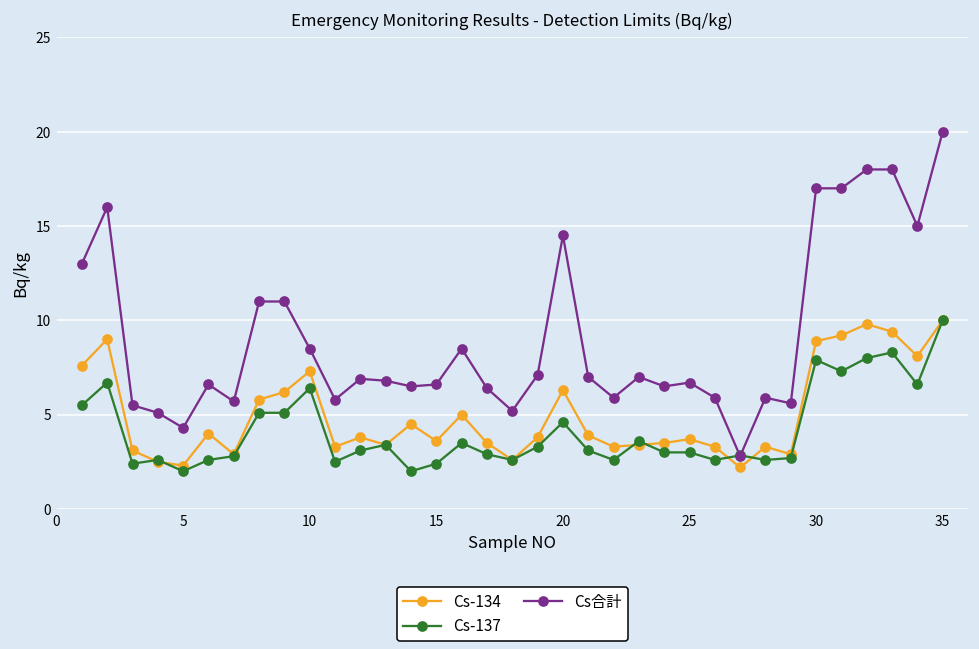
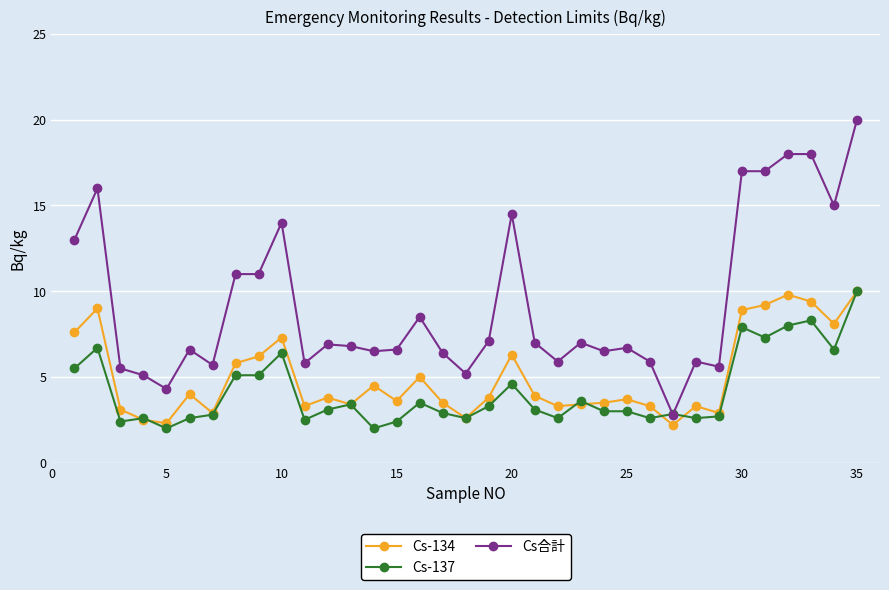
  {
    "Cs-134": {
      "5": 2.3,
      "10": 7.3,
      "15": 3.6,
      "20": 6.3,
      "25": 3.7,
      "30": 8.9
    },
    "Cs-137": {
      "5": 2.0,
      "10": 6.4,
      "15": 2.4,
      "20": 4.6,
      "25": 3.0,
      "30": 7.9
    },
    "Cs合計": {
      "5": 4.3,
-     "10": 8.5,
+     "10": 14.0,
      "15": 6.6,
      "20": 14.5,
      "25": 6.7,
      "30": 17.0,
      "35": 20.0
    }
  }
